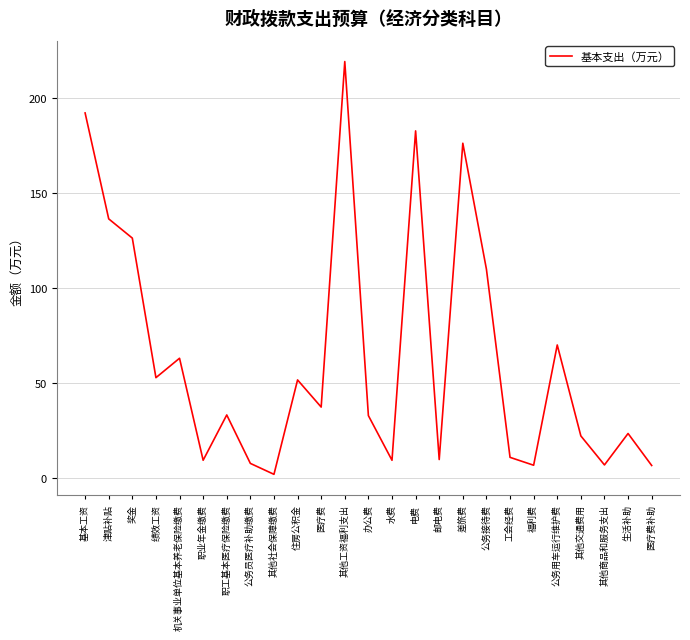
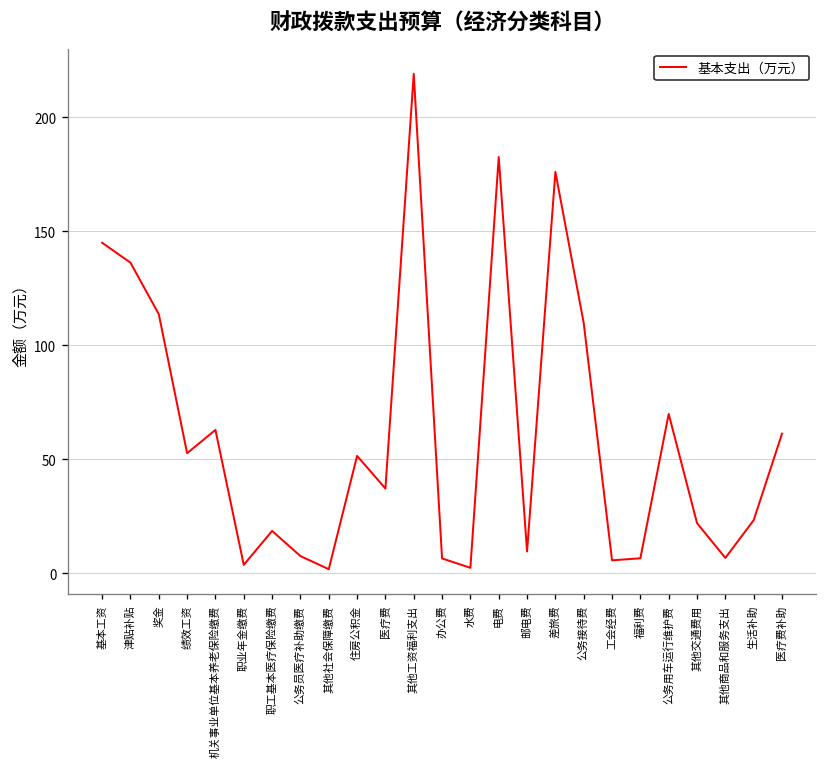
  {
-   "基本工资": 192,
+   "基本工资": 145,
    "津贴补贴": 136,
-   "奖金": 126,
+   "奖金": 114,
    "绩效工资": 53,
    "机关事业单位基本养老保险缴费": 63,
-   "职业年金缴费": 9,
-   "职工基本医疗保险缴费": 33,
+   "职业年金缴费": 4,
+   "职工基本医疗保险缴费": 19,
    "公务员医疗补助缴费": 8,
    "其他社会保障缴费": 2,
    "住房公积金": 52,
    "医疗费": 37,
    "其他工资福利支出": 219,
-   "办公费": 33,
-   "水费": 9,
+   "办公费": 7,
+   "水费": 2,
    "电费": 183,
    "邮电费": 10,
    "差旅费": 176,
    "公务接待费": 110,
-   "工会经费": 11,
+   "工会经费": 6,
    "福利费": 7,
    "公务用车运行维护费": 70,
    "其他交通费用": 22,
    "其他商品和服务支出": 7,
    "生活补助": 23,
-   "医疗费补助": 6
+   "医疗费补助": 61
  }
